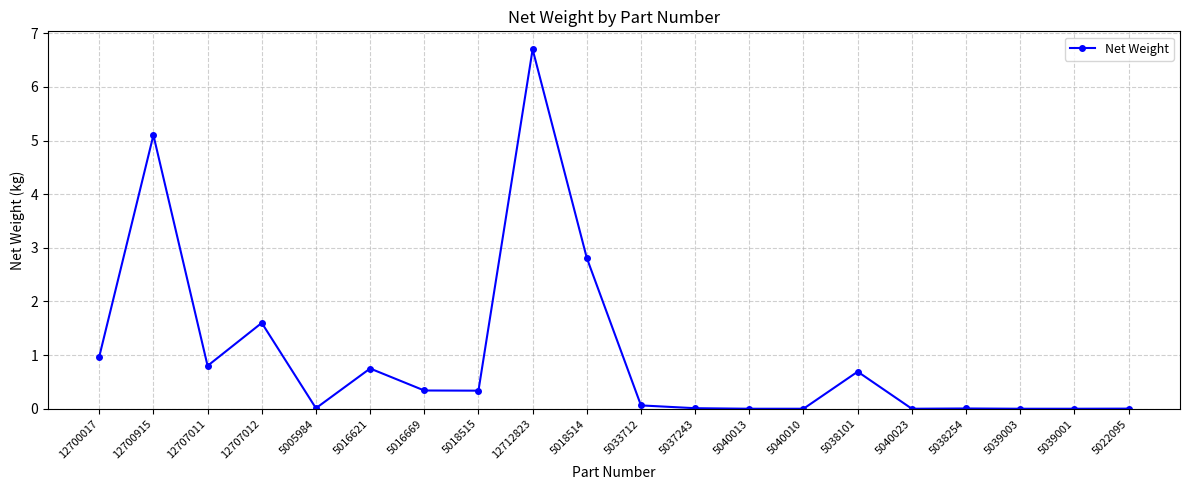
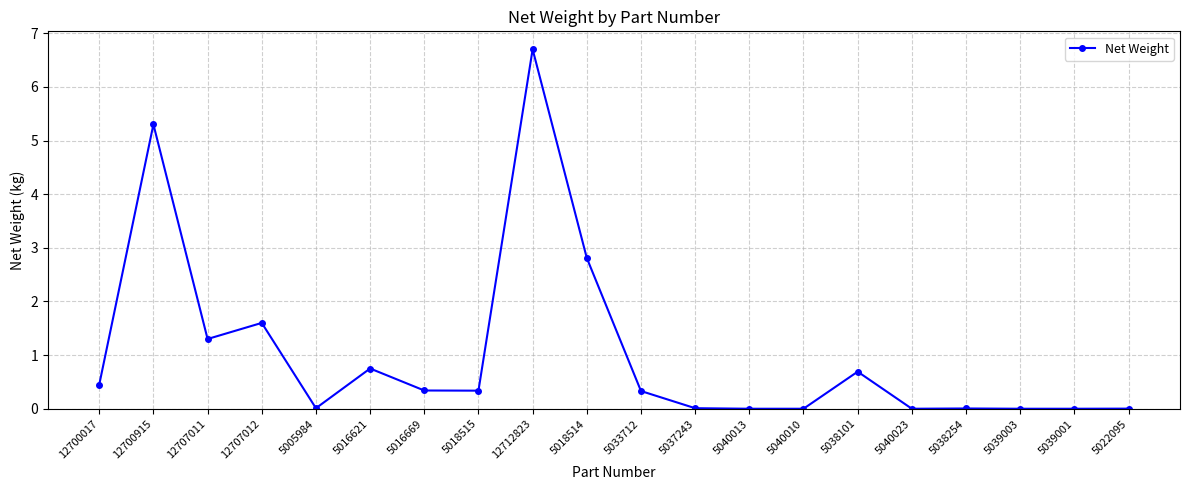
  {
-   "12700017": 1.0,
-   "12700915": 5.1,
-   "12707011": 0.8,
+   "12700017": 0.5,
+   "12700915": 5.3,
+   "12707011": 1.3,
    "12707012": 1.6,
    "5005984": 0.0,
    "5016621": 0.8,
    "5016669": 0.3,
    "5018515": 0.3,
    "12712823": 6.7,
    "5018514": 2.8,
-   "5033712": 0.1,
+   "5033712": 0.3,
    "5037243": 0.0,
    "5040013": 0.0,
    "5040010": 0.0,
    "5038101": 0.7,
    "5040023": 0.0,
    "5038254": 0.0,
    "5039003": 0.0,
    "5039001": 0.0,
    "5022095": 0.0
  }
